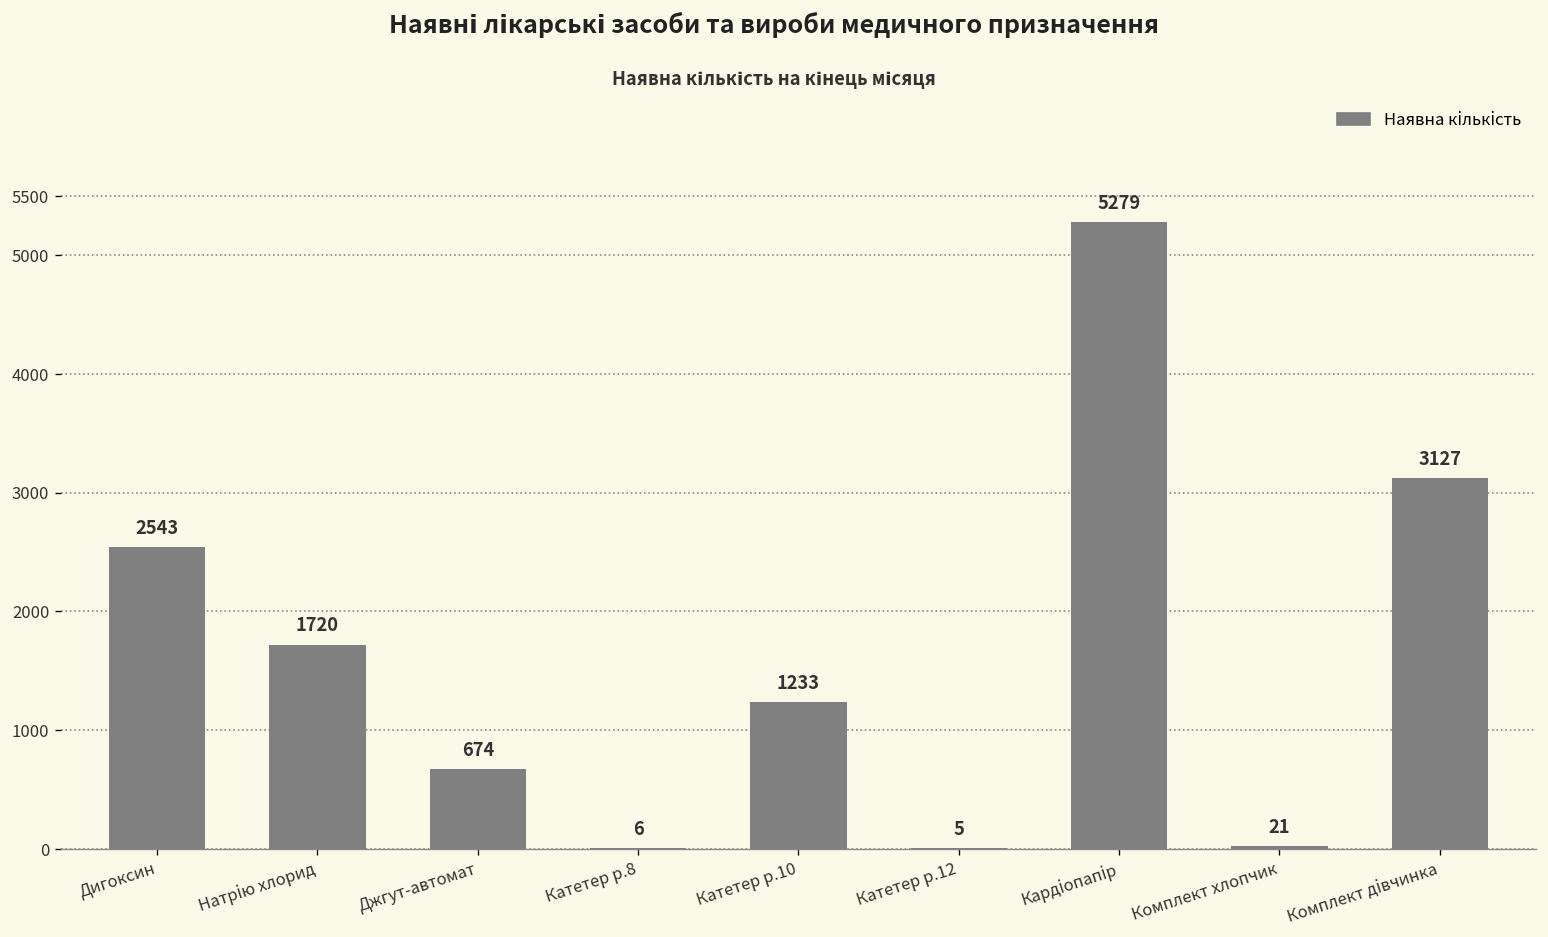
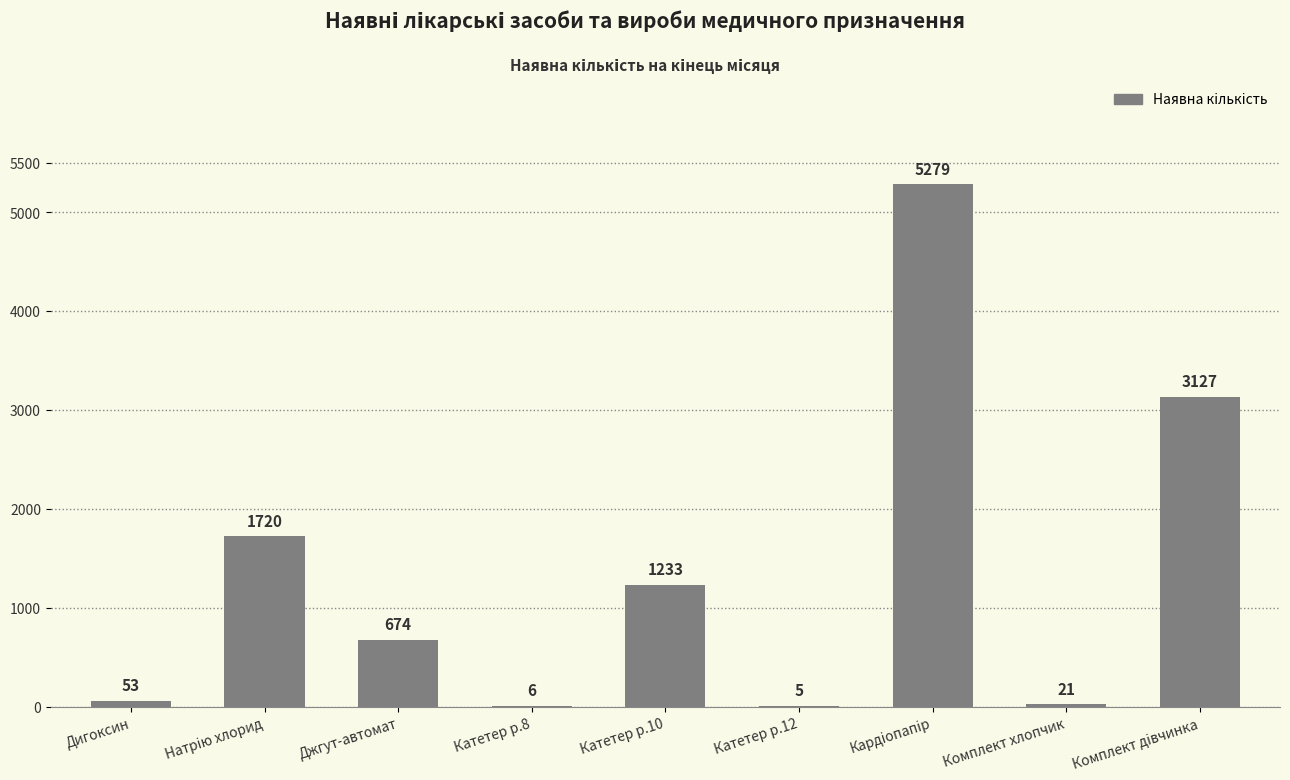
  {
-   "Дигоксин": 2543,
+   "Дигоксин": 53,
    "Натрію хлорид": 1720,
    "Джгут-автомат": 674,
    "Катетер р.8": 6,
    "Катетер р.10": 1233,
    "Катетер р.12": 5,
    "Кардіопапір": 5279,
    "Комплект хлопчик": 21,
    "Комплект дівчинка": 3127
  }
